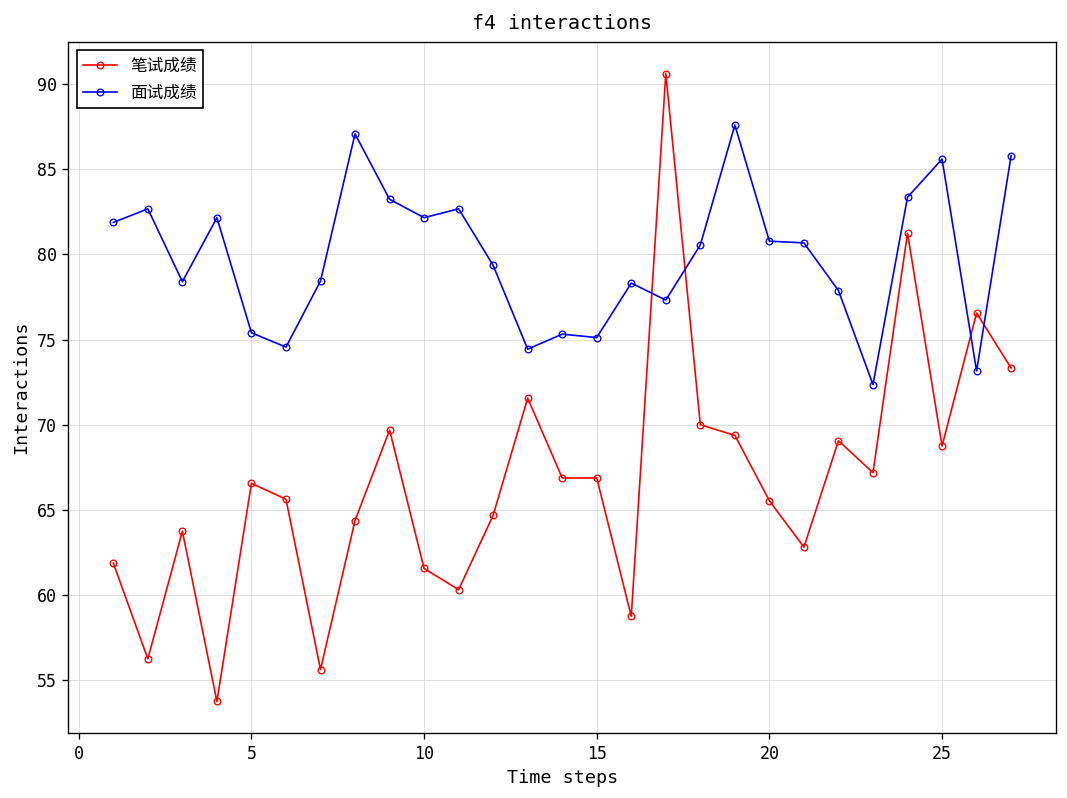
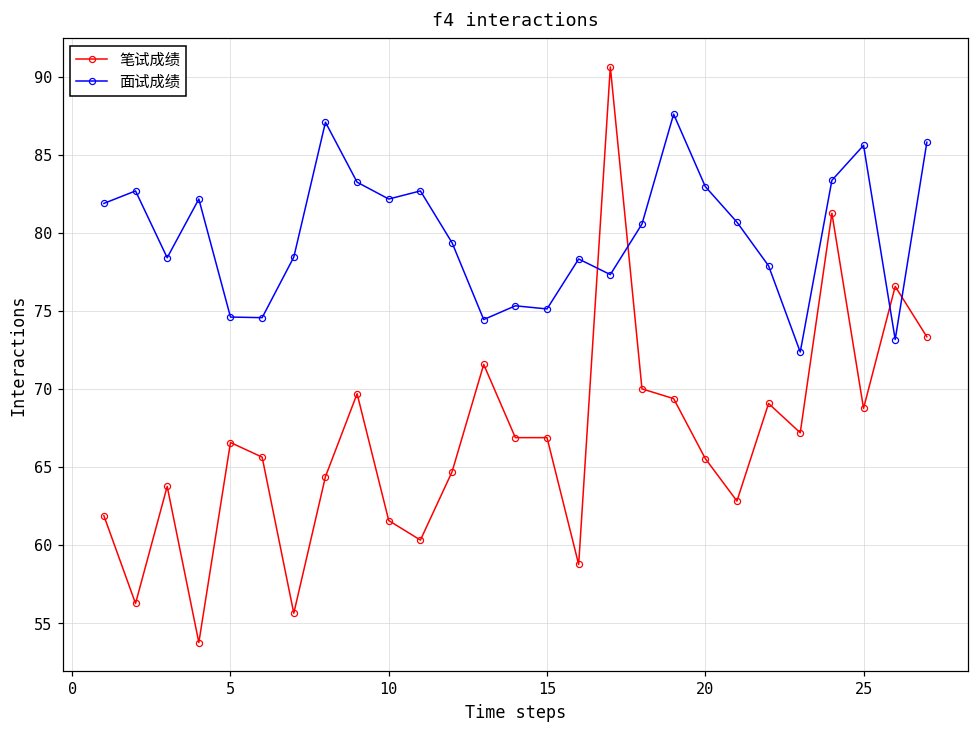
  {
    "笔试成绩": {
      "5": 66.6,
      "10": 61.6,
      "15": 66.9,
      "20": 65.5,
      "25": 68.8
    },
    "面试成绩": {
-     "5": 75.4,
+     "5": 74.6,
      "10": 82.2,
      "15": 75.1,
-     "20": 80.8,
+     "20": 83.0,
      "25": 85.6
    }
  }
